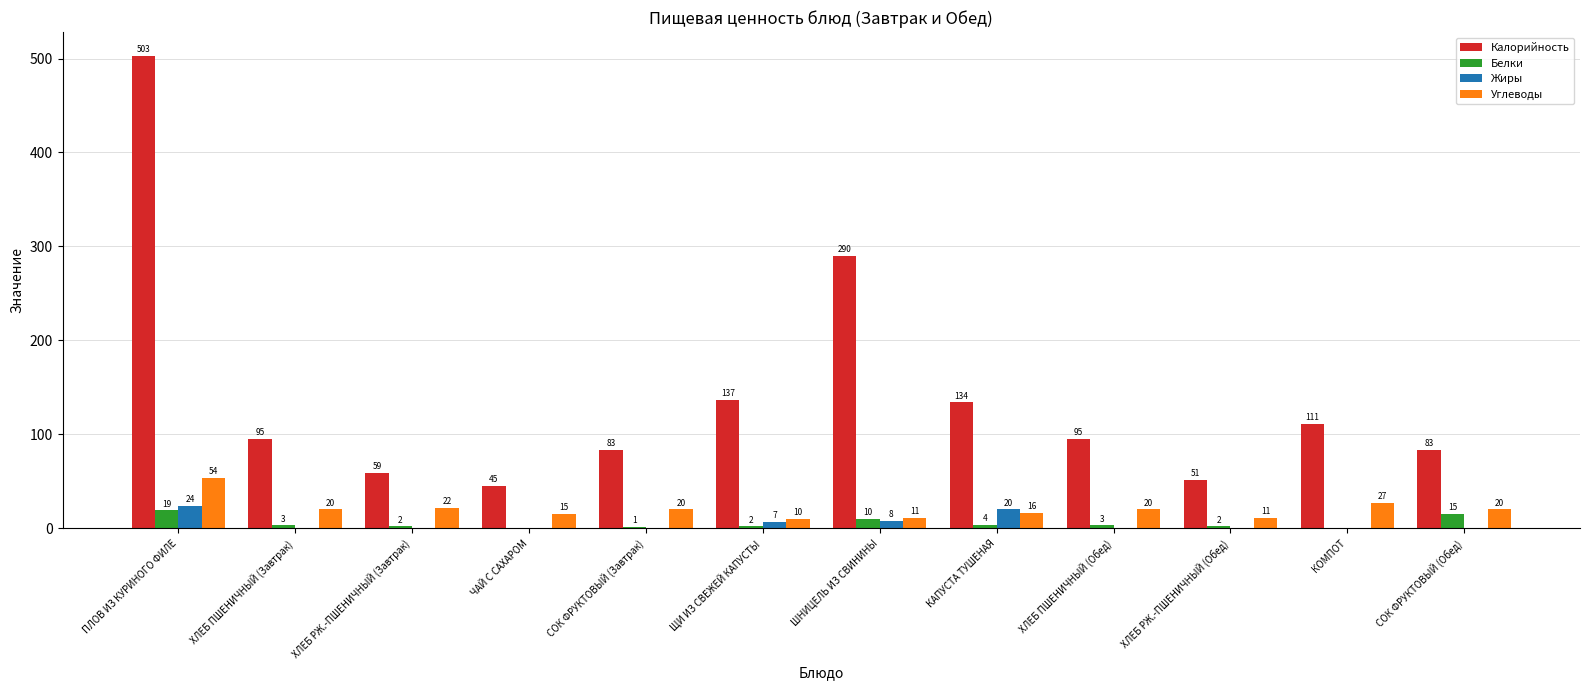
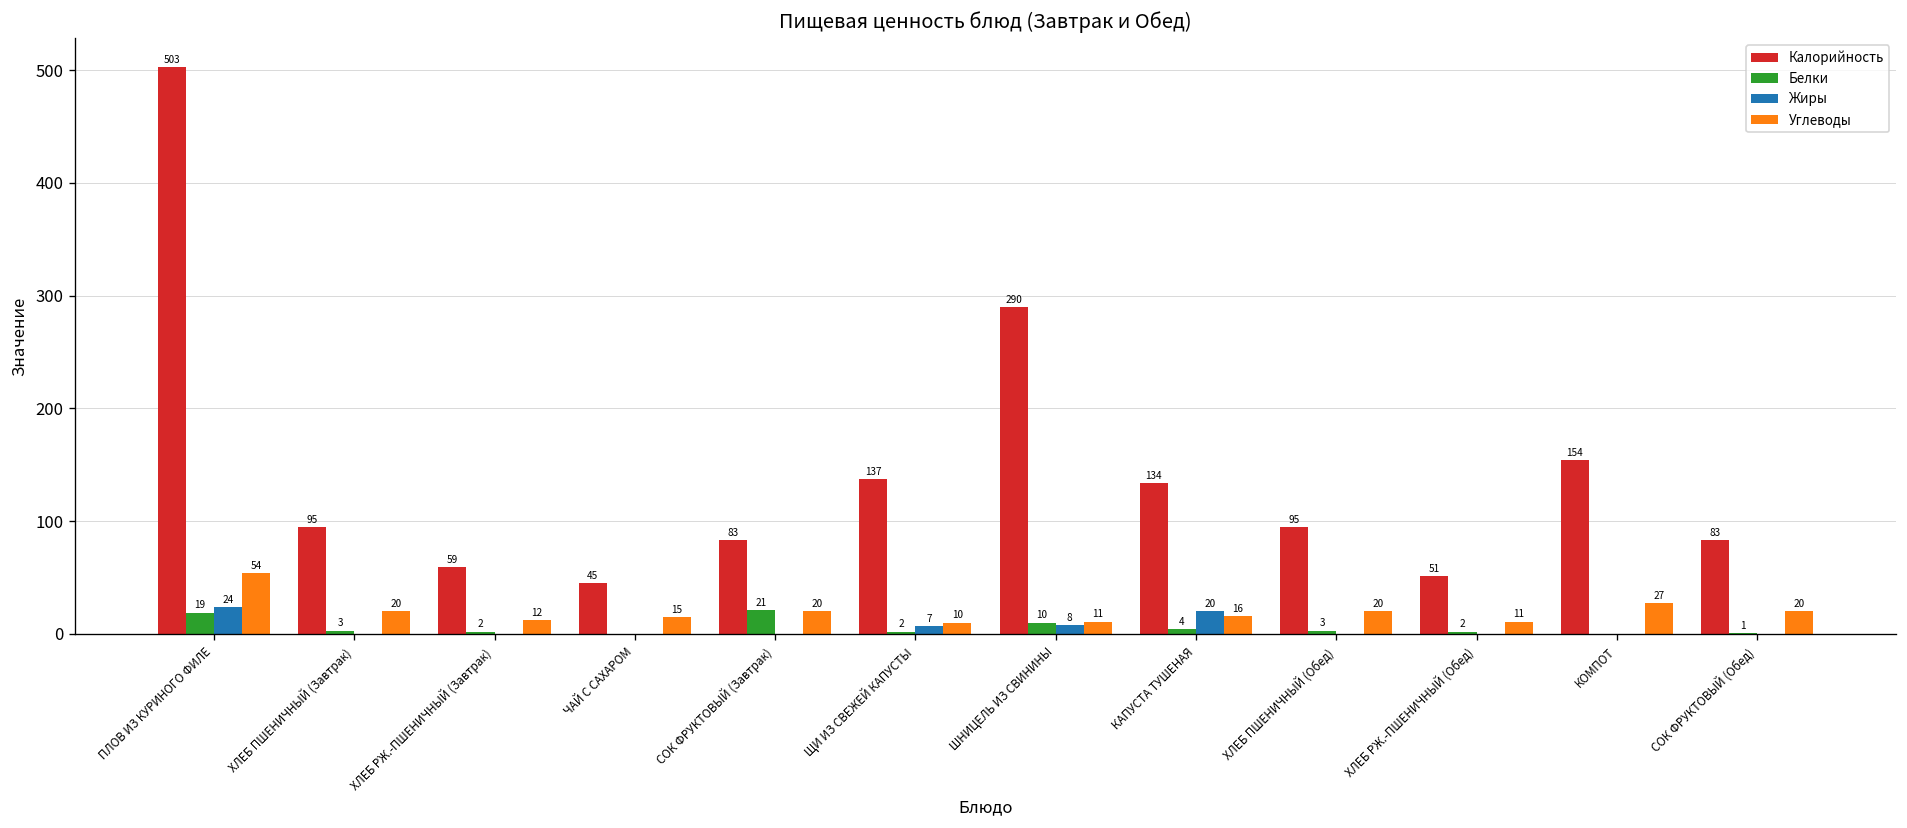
  {
    "Калорийность": {
      "ПЛОВ ИЗ КУРИНОГО ФИЛЕ": 503,
      "ХЛЕБ ПШЕНИЧНЫЙ (Завтрак)": 95,
      "ХЛЕБ РЖ.-ПШЕНИЧНЫЙ (Завтрак)": 59,
      "ЧАЙ С САХАРОМ": 45,
      "СОК ФРУКТОВЫЙ (Завтрак)": 83,
      "ЩИ ИЗ СВЕЖЕЙ КАПУСТЫ": 137,
      "ШНИЦЕЛЬ ИЗ СВИНИНЫ": 290,
      "КАПУСТА ТУШЕНАЯ": 134,
      "ХЛЕБ ПШЕНИЧНЫЙ (Обед)": 95,
      "ХЛЕБ РЖ.-ПШЕНИЧНЫЙ (Обед)": 51,
-     "КОМПОТ": 111,
+     "КОМПОТ": 154,
      "СОК ФРУКТОВЫЙ (Обед)": 83
    },
    "Белки": {
      "ПЛОВ ИЗ КУРИНОГО ФИЛЕ": 19,
      "ХЛЕБ ПШЕНИЧНЫЙ (Завтрак)": 3,
      "ХЛЕБ РЖ.-ПШЕНИЧНЫЙ (Завтрак)": 2,
-     "СОК ФРУКТОВЫЙ (Завтрак)": 1,
+     "СОК ФРУКТОВЫЙ (Завтрак)": 21,
      "ЩИ ИЗ СВЕЖЕЙ КАПУСТЫ": 2,
      "ШНИЦЕЛЬ ИЗ СВИНИНЫ": 10,
      "КАПУСТА ТУШЕНАЯ": 4,
      "ХЛЕБ ПШЕНИЧНЫЙ (Обед)": 3,
      "ХЛЕБ РЖ.-ПШЕНИЧНЫЙ (Обед)": 2,
-     "СОК ФРУКТОВЫЙ (Обед)": 15
+     "СОК ФРУКТОВЫЙ (Обед)": 1
    },
    "Жиры": {
      "ПЛОВ ИЗ КУРИНОГО ФИЛЕ": 24,
      "ЩИ ИЗ СВЕЖЕЙ КАПУСТЫ": 7,
      "ШНИЦЕЛЬ ИЗ СВИНИНЫ": 8,
      "КАПУСТА ТУШЕНАЯ": 20
    },
    "Углеводы": {
      "ПЛОВ ИЗ КУРИНОГО ФИЛЕ": 54,
      "ХЛЕБ ПШЕНИЧНЫЙ (Завтрак)": 20,
-     "ХЛЕБ РЖ.-ПШЕНИЧНЫЙ (Завтрак)": 22,
+     "ХЛЕБ РЖ.-ПШЕНИЧНЫЙ (Завтрак)": 12,
      "ЧАЙ С САХАРОМ": 15,
      "СОК ФРУКТОВЫЙ (Завтрак)": 20,
      "ЩИ ИЗ СВЕЖЕЙ КАПУСТЫ": 10,
      "ШНИЦЕЛЬ ИЗ СВИНИНЫ": 11,
      "КАПУСТА ТУШЕНАЯ": 16,
      "ХЛЕБ ПШЕНИЧНЫЙ (Обед)": 20,
      "ХЛЕБ РЖ.-ПШЕНИЧНЫЙ (Обед)": 11,
      "КОМПОТ": 27,
      "СОК ФРУКТОВЫЙ (Обед)": 20
    }
  }
